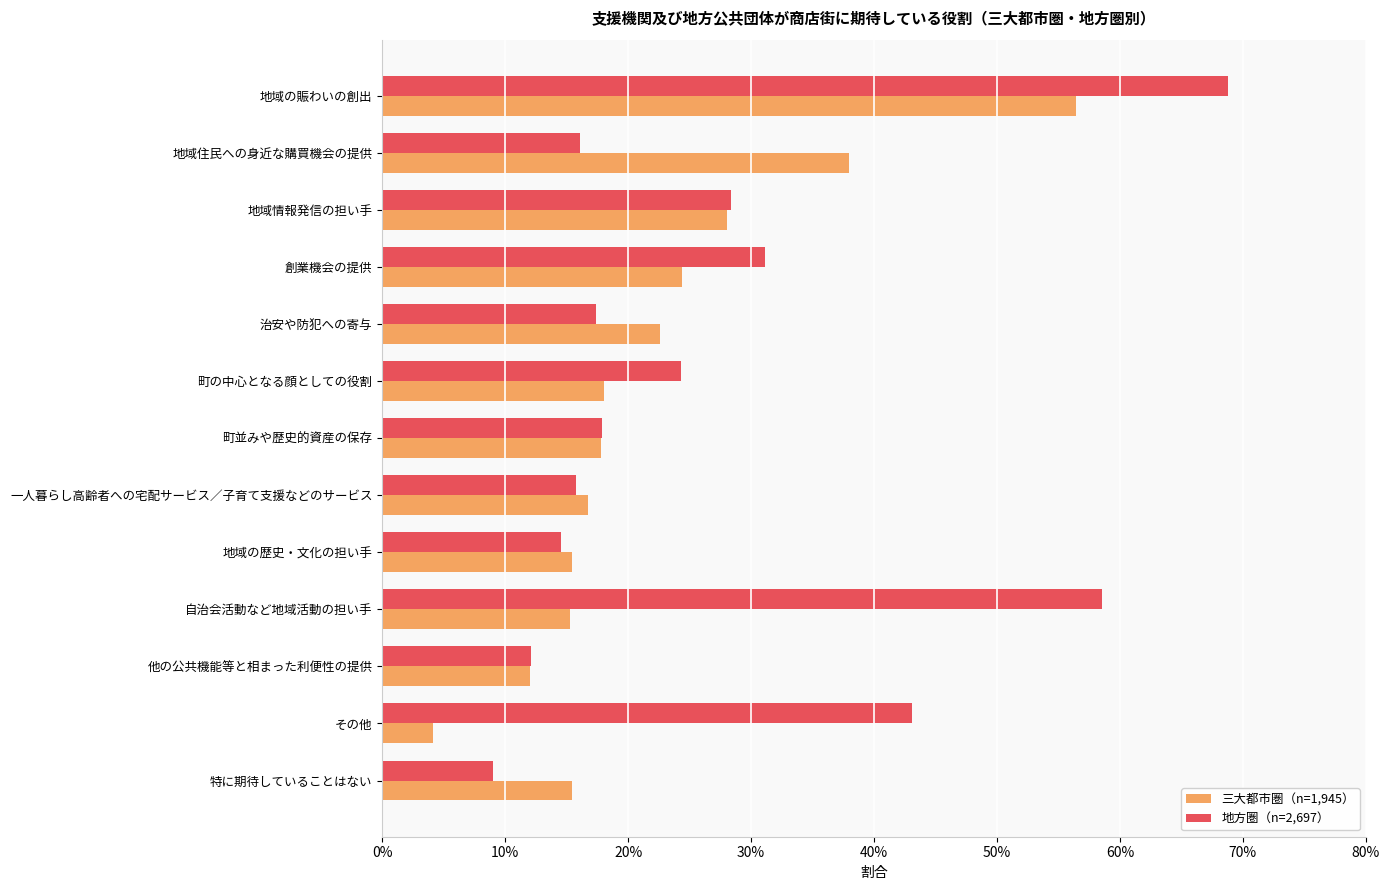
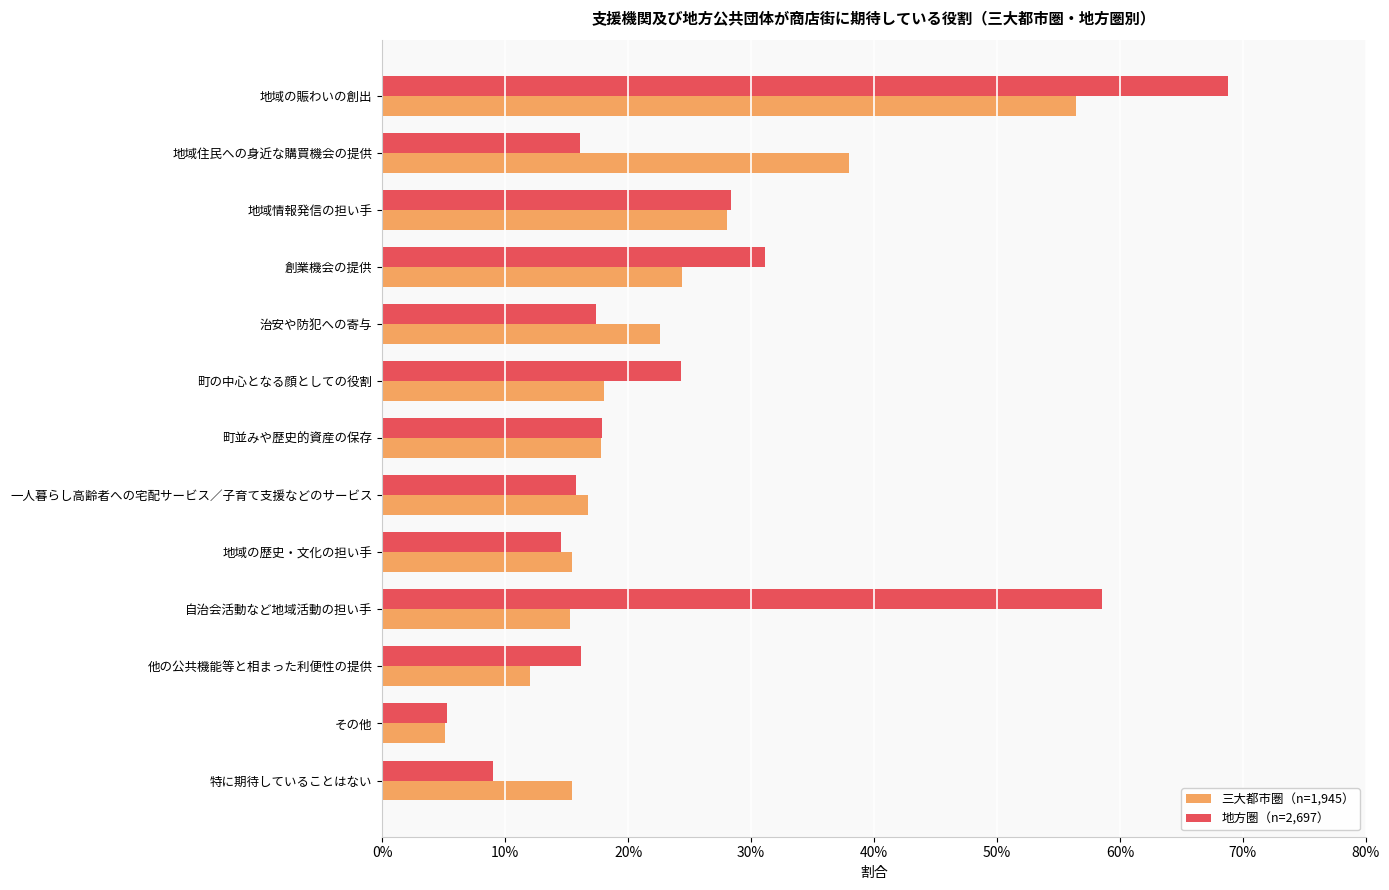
  {
    "三大都市圏（n=1,945）": {
      "地域の賑わいの創出": "56.4%",
      "地域住民への身近な購買機会の提供": "38.0%",
      "地域情報発信の担い手": "28.0%",
      "創業機会の提供": "24.4%",
      "治安や防犯への寄与": "22.6%",
      "町の中心となる顔としての役割": "18.0%",
      "町並みや歴史的資産の保存": "17.8%",
      "一人暮らし高齢者への宅配サービス／子育て支援などのサービス": "16.7%",
      "地域の歴史・文化の担い手": "15.4%",
      "自治会活動など地域活動の担い手": "15.3%",
      "他の公共機能等と相まった利便性の提供": "12.0%",
-     "その他": "4.1%",
+     "その他": "5.1%",
      "特に期待していることはない": "15.4%"
    },
    "地方圏（n=2,697）": {
      "地域の賑わいの創出": "68.8%",
      "地域住民への身近な購買機会の提供": "16.1%",
      "地域情報発信の担い手": "28.4%",
      "創業機会の提供": "31.1%",
      "治安や防犯への寄与": "17.4%",
      "町の中心となる顔としての役割": "24.3%",
      "町並みや歴史的資産の保存": "17.9%",
      "一人暮らし高齢者への宅配サービス／子育て支援などのサービス": "15.8%",
      "地域の歴史・文化の担い手": "14.5%",
      "自治会活動など地域活動の担い手": "58.5%",
-     "他の公共機能等と相まった利便性の提供": "12.1%",
-     "その他": "43.1%",
+     "他の公共機能等と相まった利便性の提供": "16.2%",
+     "その他": "5.3%",
      "特に期待していることはない": "9.0%"
    }
  }
